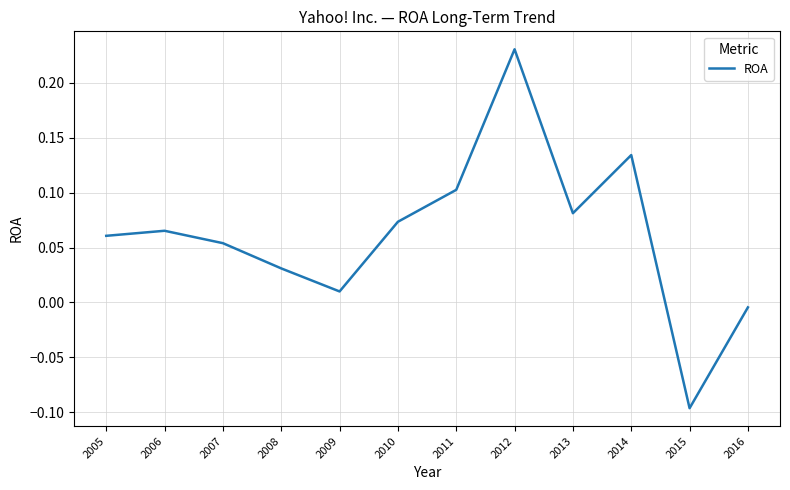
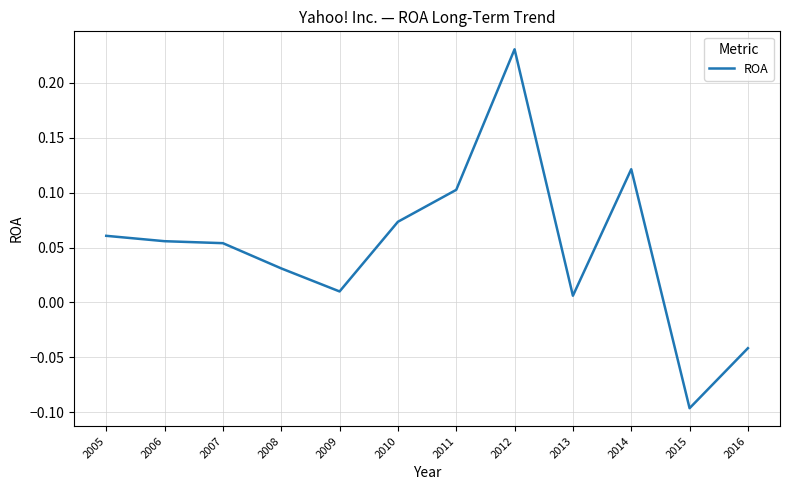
  {
    "2005": 0.061,
-   "2006": 0.065,
+   "2006": 0.056,
    "2007": 0.054,
    "2008": 0.031,
    "2009": 0.010,
    "2010": 0.074,
    "2011": 0.103,
    "2012": 0.231,
-   "2013": 0.081,
-   "2014": 0.134,
+   "2013": 0.006,
+   "2014": 0.121,
    "2015": -0.096,
-   "2016": -0.005
+   "2016": -0.042
  }
